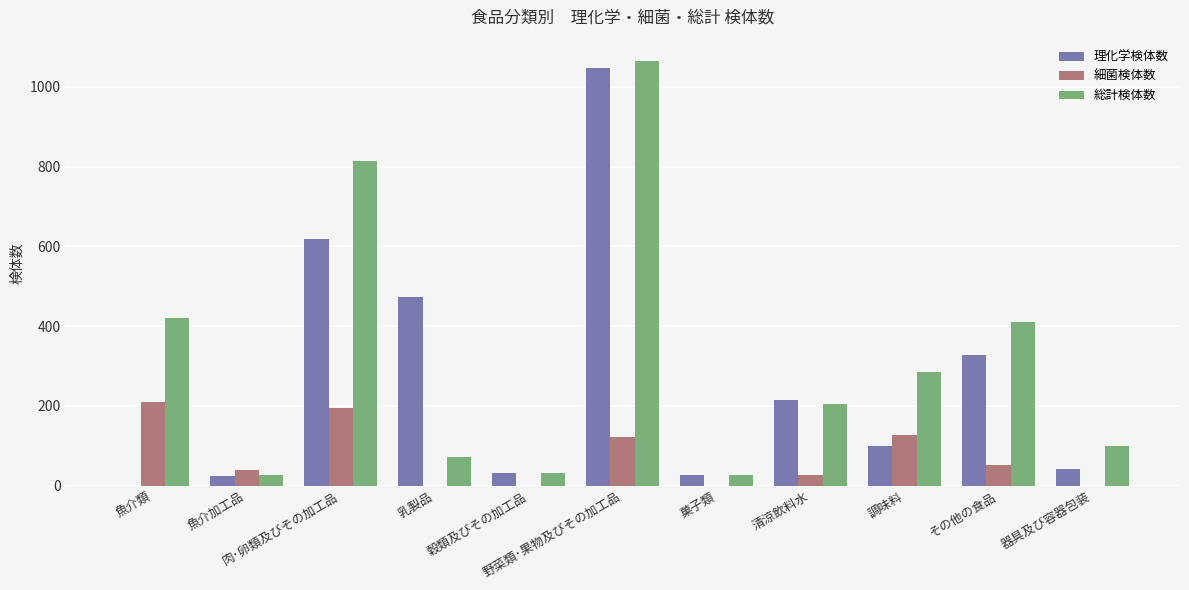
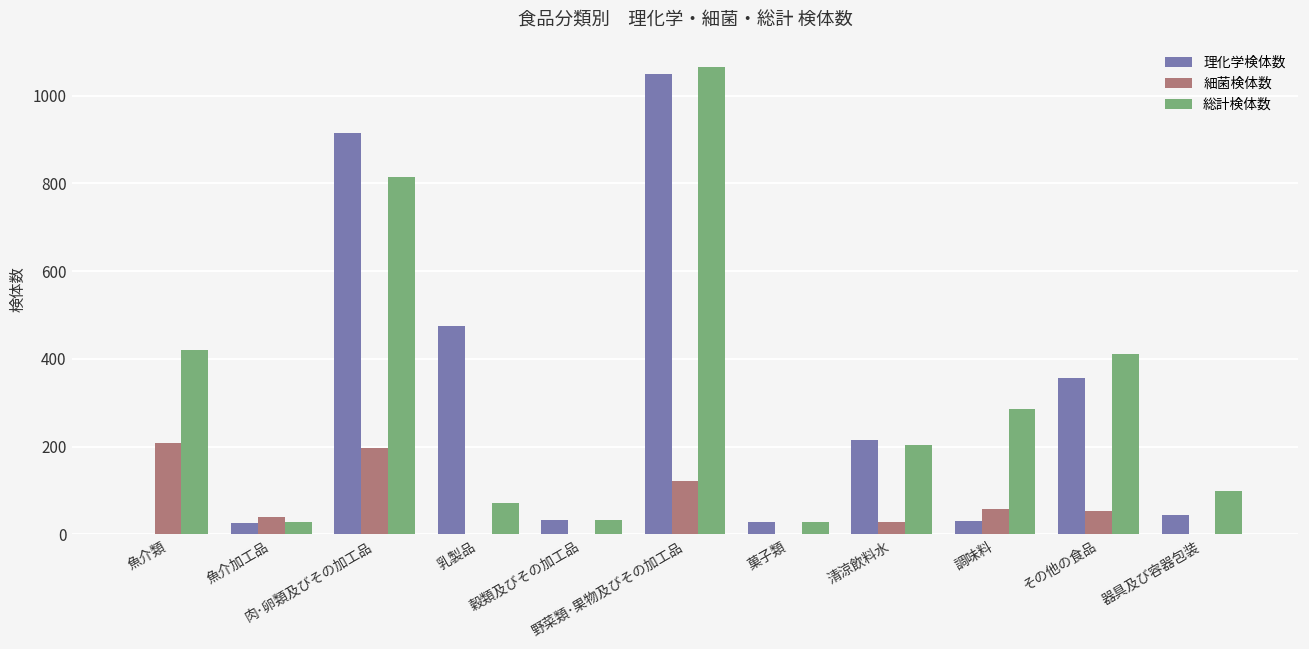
  {
    "理化学検体数": {
      "魚介類": 0,
      "魚介加工品": 30,
-     "肉･卵類及びその加工品": 620,
+     "肉･卵類及びその加工品": 920,
      "乳製品": 470,
      "穀類及びその加工品": 30,
      "野菜類･果物及びその加工品": 1050,
      "菓子類": 30,
      "清涼飲料水": 210,
-     "調味料": 100,
-     "その他の食品": 330,
+     "調味料": 30,
+     "その他の食品": 360,
      "器具及び容器包装": 40
    },
    "細菌検体数": {
      "魚介類": 210,
      "魚介加工品": 40,
      "肉･卵類及びその加工品": 200,
      "乳製品": 0,
      "穀類及びその加工品": 0,
      "野菜類･果物及びその加工品": 120,
      "菓子類": 0,
      "清涼飲料水": 30,
-     "調味料": 130,
+     "調味料": 60,
      "その他の食品": 50,
      "器具及び容器包装": 0
    },
    "総計検体数": {
      "魚介類": 420,
      "魚介加工品": 30,
      "肉･卵類及びその加工品": 820,
      "乳製品": 70,
      "穀類及びその加工品": 30,
      "野菜類･果物及びその加工品": 1070,
      "菓子類": 30,
      "清涼飲料水": 200,
      "調味料": 290,
      "その他の食品": 410,
      "器具及び容器包装": 100
    }
  }
